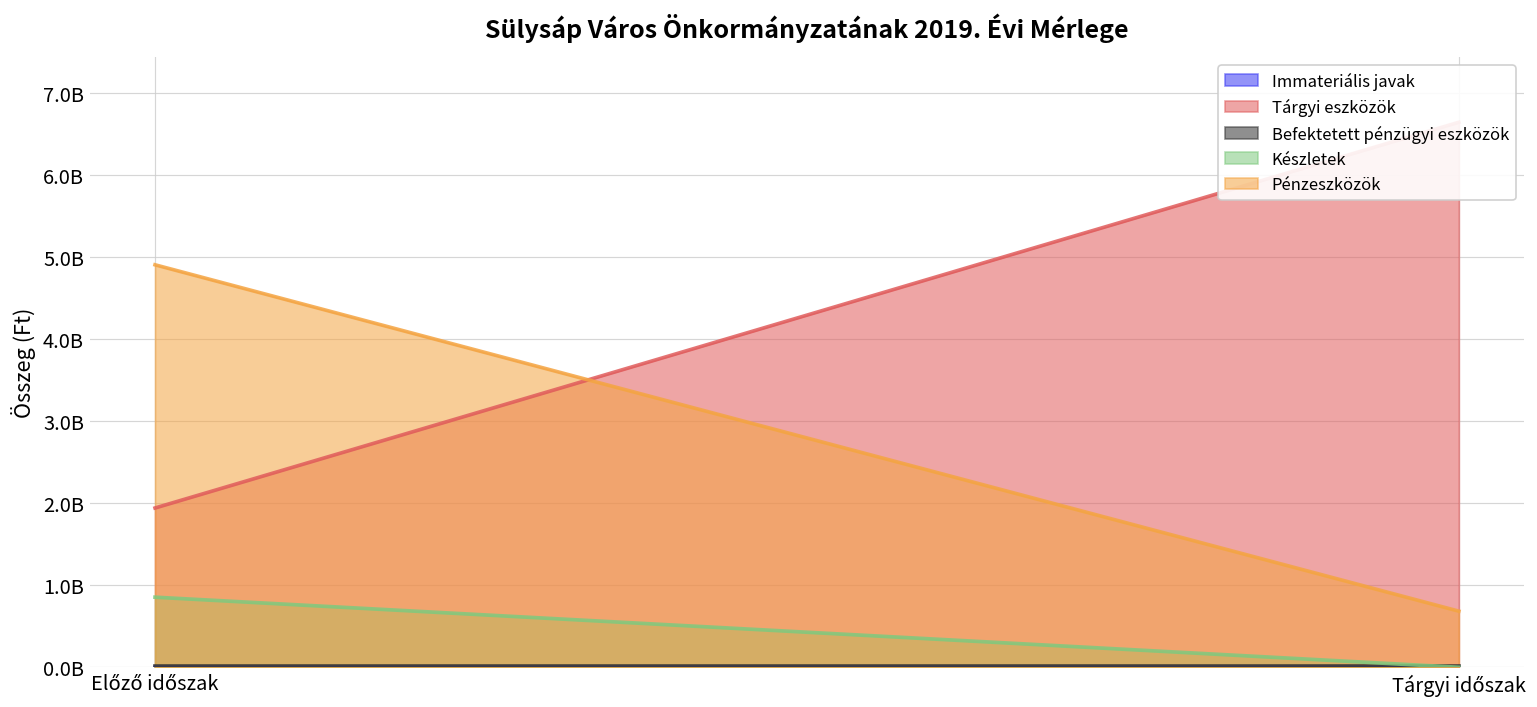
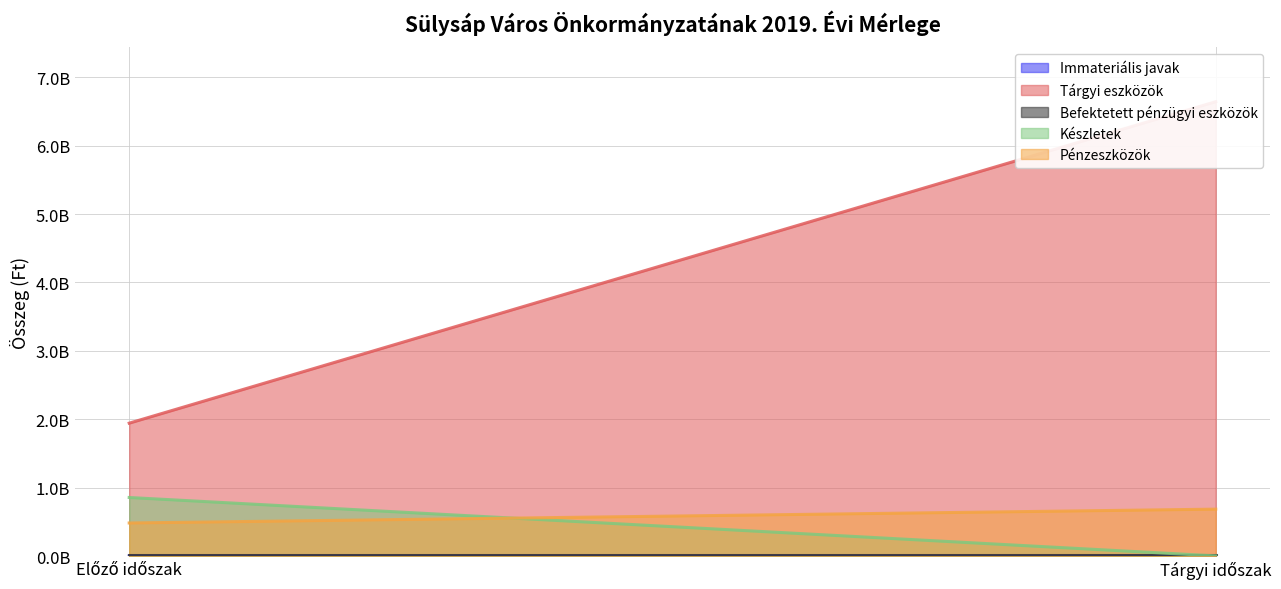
  {
    "Tárgyi eszközök": {
      "Előző időszak": 1900000000
    },
    "Készletek": {
      "Előző időszak": 900000000
    },
    "Pénzeszközök": {
-     "Előző időszak": 4900000000,
+     "Előző időszak": 500000000,
      "Tárgyi időszak": 700000000
    }
  }
